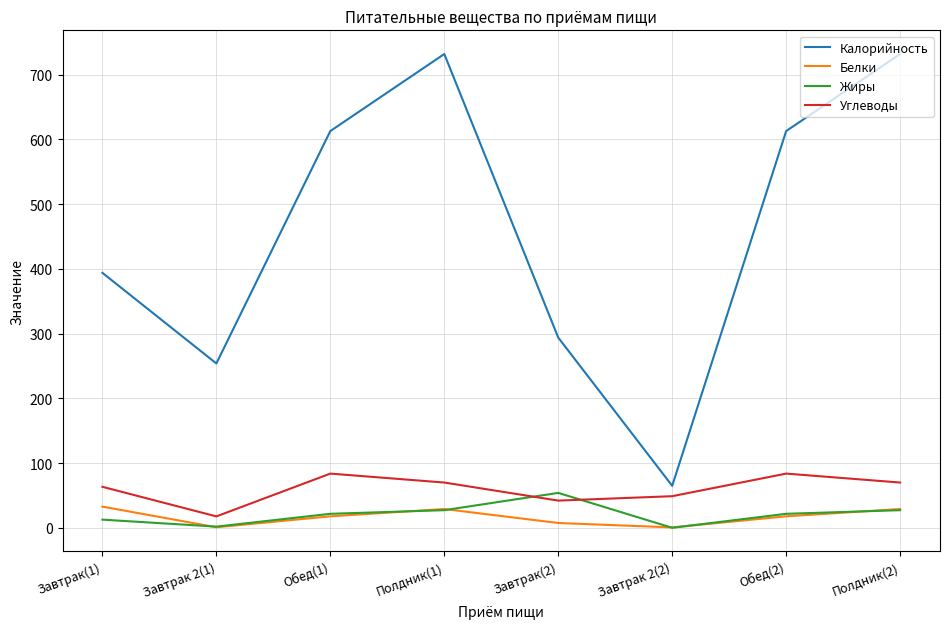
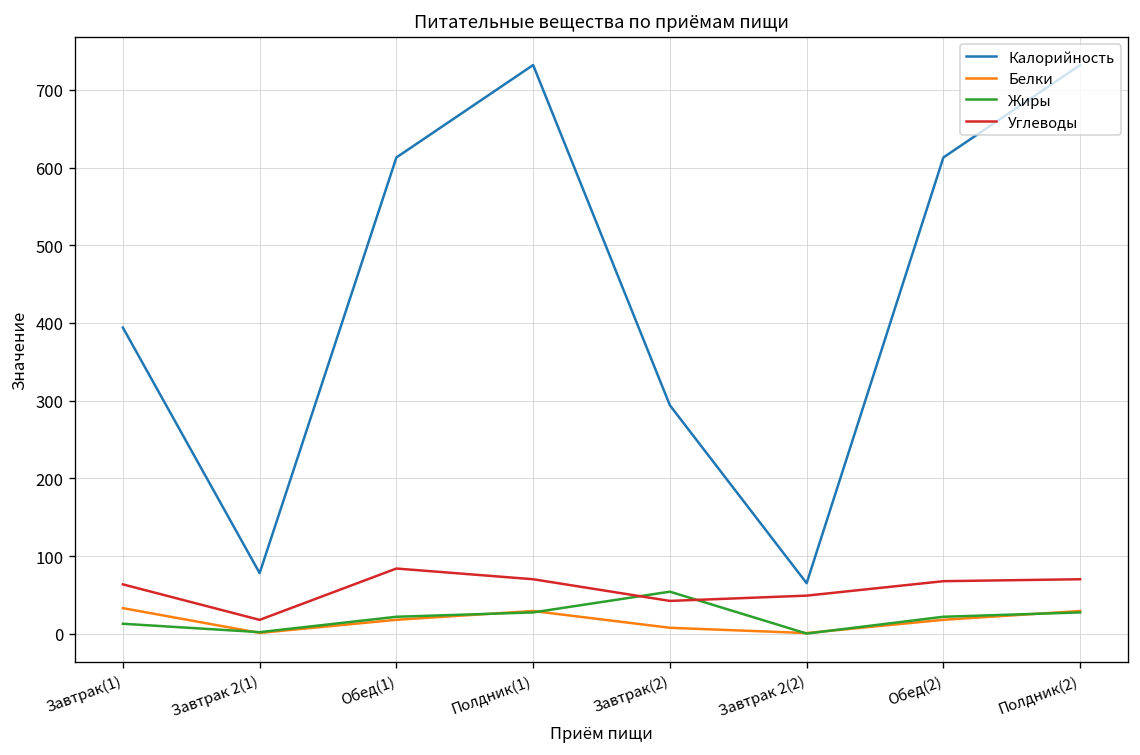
  {
    "Калорийность": {
      "Завтрак(1)": 390,
-     "Завтрак 2(1)": 250,
+     "Завтрак 2(1)": 80,
      "Обед(1)": 610,
      "Полдник(1)": 730,
      "Завтрак(2)": 290,
      "Завтрак 2(2)": 70,
      "Обед(2)": 610
    },
    "Белки": {
      "Завтрак(1)": 30,
      "Завтрак(2)": 10
    },
    "Жиры": {
      "Завтрак(1)": 10,
      "Завтрак(2)": 50
    },
    "Углеводы": {
      "Завтрак(1)": 60,
      "Завтрак 2(1)": 20,
      "Обед(1)": 80,
      "Полдник(1)": 70,
      "Завтрак(2)": 40,
      "Завтрак 2(2)": 50,
-     "Обед(2)": 80,
+     "Обед(2)": 70,
      "Полдник(2)": 70
    }
  }
